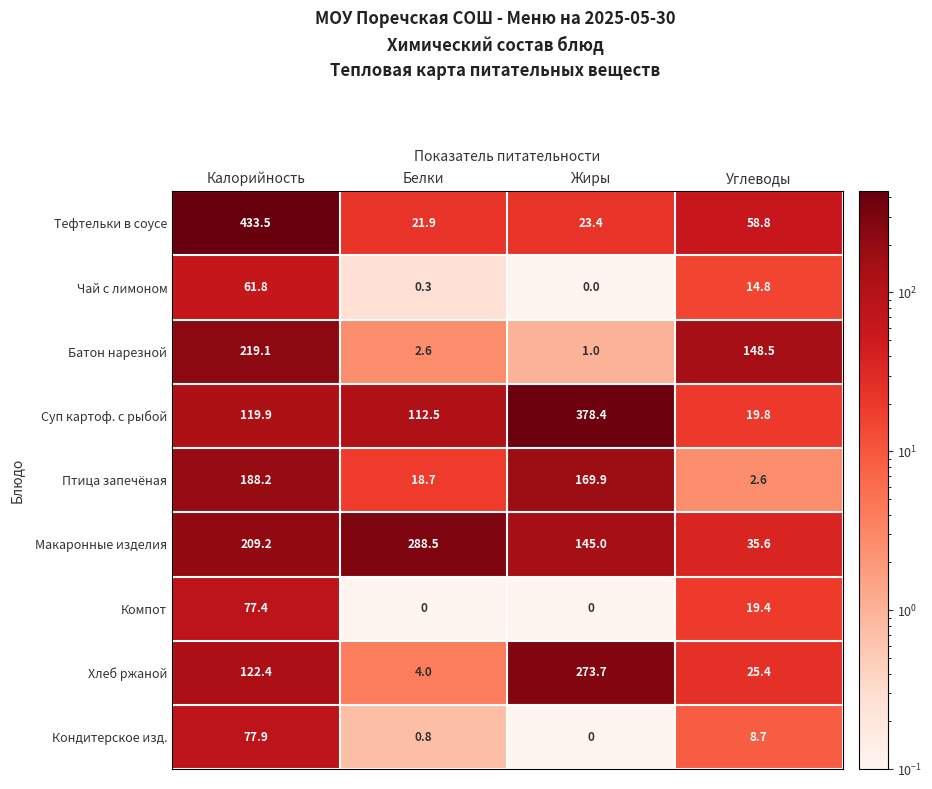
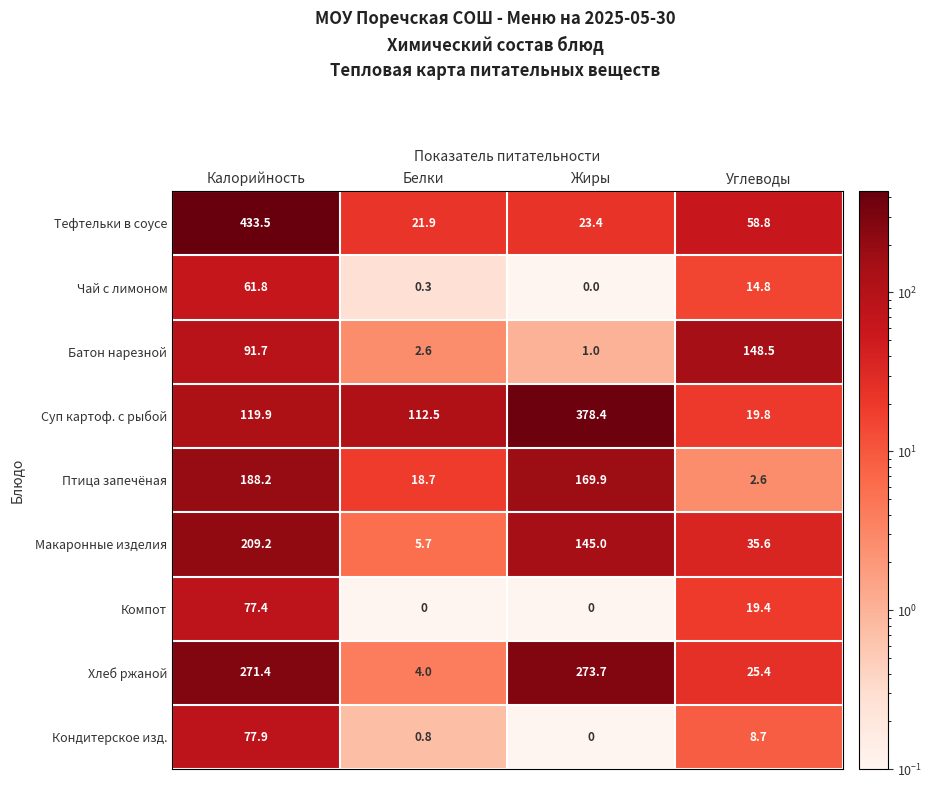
  {
    "Тефтельки в соусе": {
      "Калорийность": 433.5,
      "Белки": 21.9,
      "Жиры": 23.4,
      "Углеводы": 58.8
    },
    "Чай с лимоном": {
      "Калорийность": 61.8,
      "Белки": 0.3,
      "Жиры": 0.0,
      "Углеводы": 14.8
    },
    "Батон нарезной": {
-     "Калорийность": 219.1,
+     "Калорийность": 91.7,
      "Белки": 2.6,
      "Жиры": 1.0,
      "Углеводы": 148.5
    },
    "Суп картоф. с рыбой": {
      "Калорийность": 119.9,
      "Белки": 112.5,
      "Жиры": 378.4,
      "Углеводы": 19.8
    },
    "Птица запечёная": {
      "Калорийность": 188.2,
      "Белки": 18.7,
      "Жиры": 169.9,
      "Углеводы": 2.6
    },
    "Макаронные изделия": {
      "Калорийность": 209.2,
-     "Белки": 288.5,
+     "Белки": 5.7,
      "Жиры": 145.0,
      "Углеводы": 35.6
    },
    "Компот": {
      "Калорийность": 77.4,
      "Белки": 0,
      "Жиры": 0,
      "Углеводы": 19.4
    },
    "Хлеб ржаной": {
-     "Калорийность": 122.4,
+     "Калорийность": 271.4,
      "Белки": 4.0,
      "Жиры": 273.7,
      "Углеводы": 25.4
    },
    "Кондитерское изд.": {
      "Калорийность": 77.9,
      "Белки": 0.8,
      "Жиры": 0,
      "Углеводы": 8.7
    }
  }
